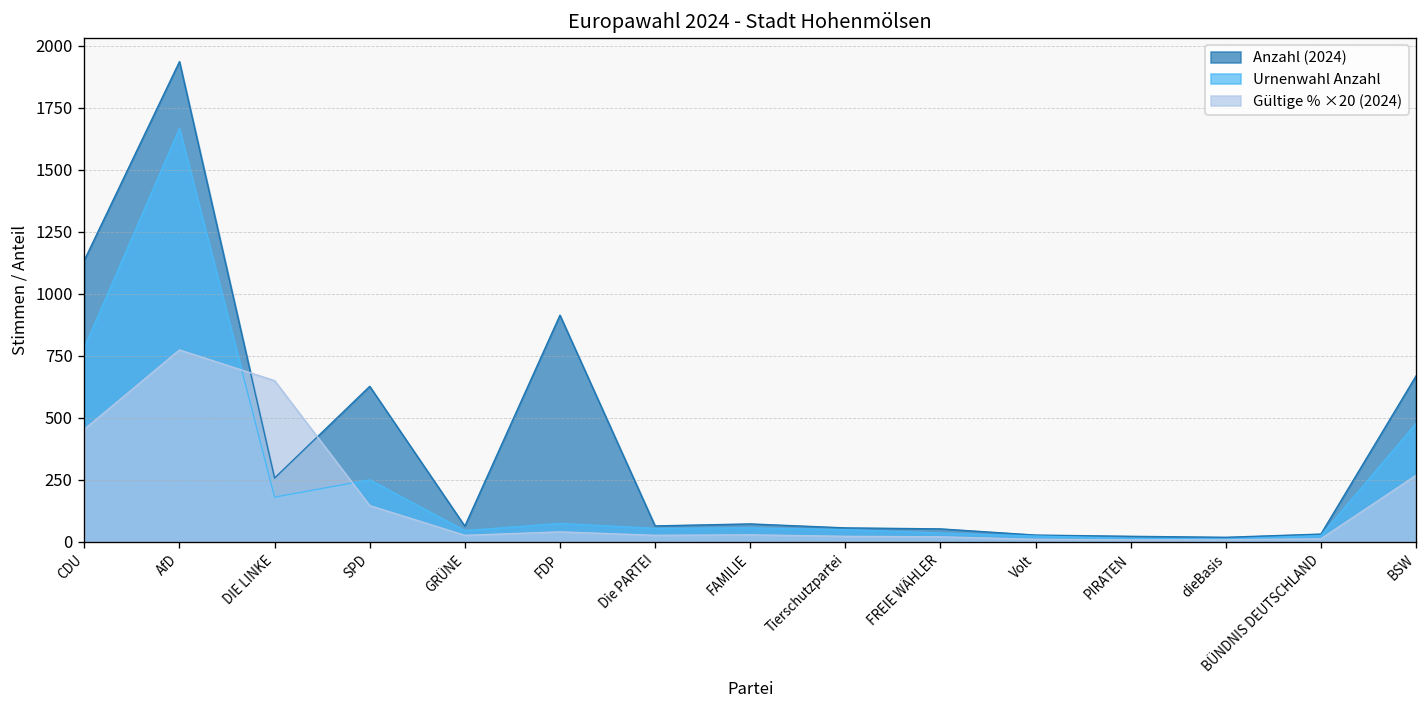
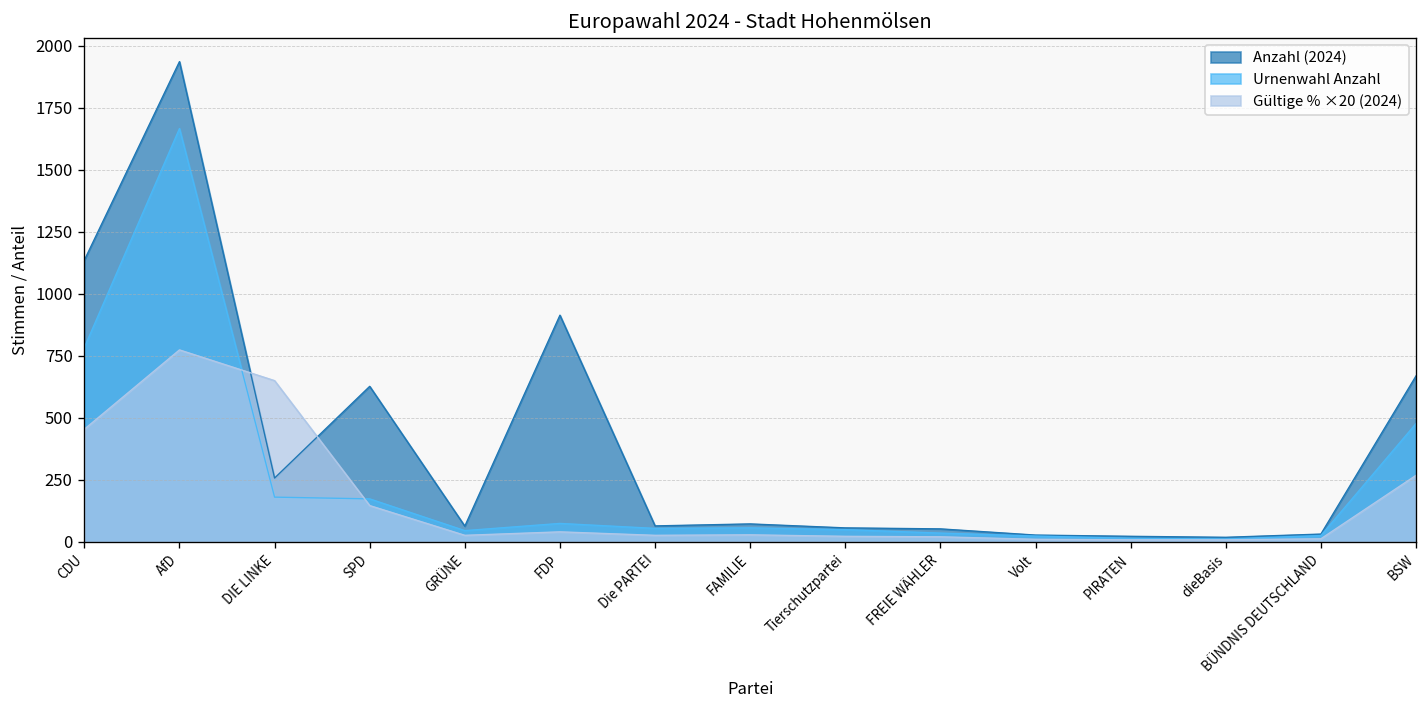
  {
    "Anzahl (2024)": {
      "CDU": 1140,
      "AfD": 1940,
      "DIE LINKE": 260,
      "SPD": 630,
      "GRÜNE": 60,
      "FDP": 910,
      "FAMILIE": 70,
      "FREIE WÄHLER": 50,
      "BSW": 670
    },
    "Urnenwahl Anzahl": {
      "CDU": 780,
      "AfD": 1670,
      "DIE LINKE": 180,
-     "SPD": 250,
+     "SPD": 170,
      "GRÜNE": 50,
      "FDP": 70,
      "FAMILIE": 60,
      "FREIE WÄHLER": 40,
      "BSW": 480
    },
    "Gültige % ×20 (2024)": {
      "CDU": 450,
      "AfD": 770,
      "DIE LINKE": 650,
      "SPD": 150,
      "GRÜNE": 30,
      "FDP": 40,
      "Die PARTEI": 30,
      "FAMILIE": 30,
      "Tierschutzpartei": 20,
      "FREIE WÄHLER": 20,
      "Volt": 10,
      "BÜNDNIS DEUTSCHLAND": 10,
      "BSW": 270
    }
  }
